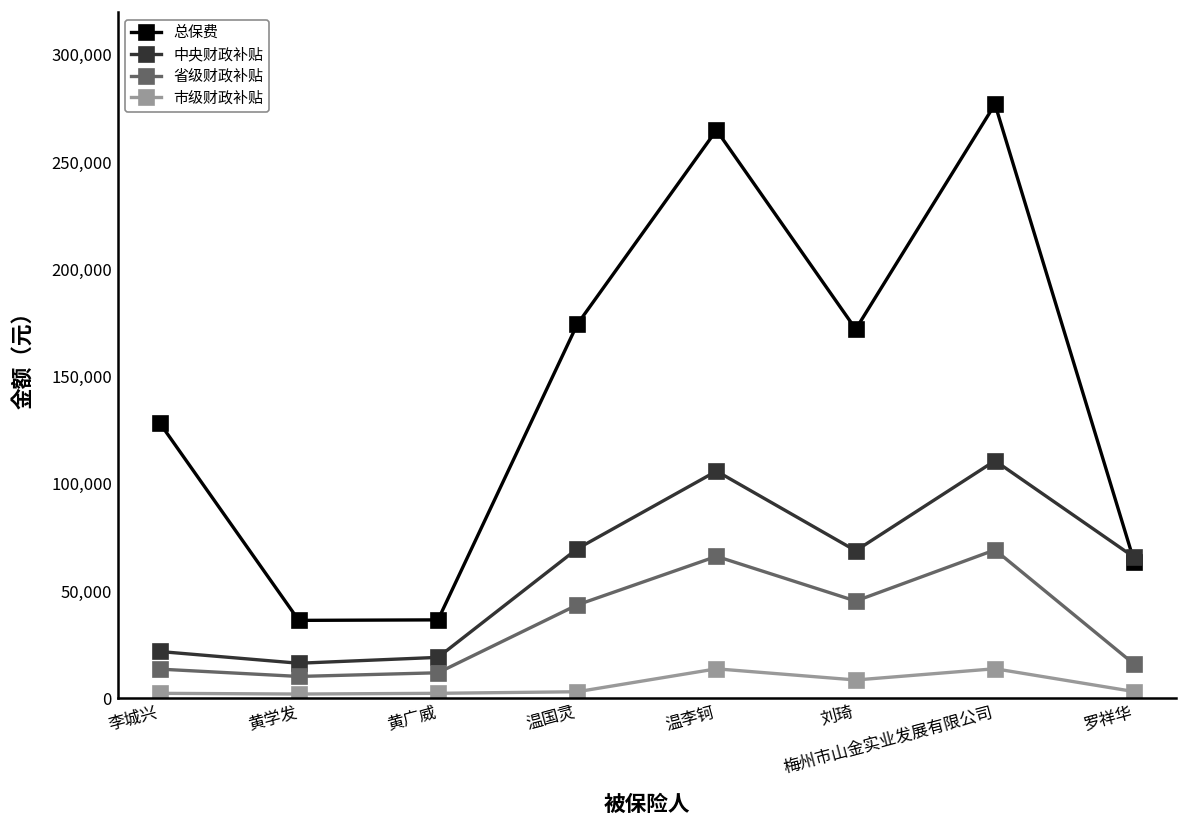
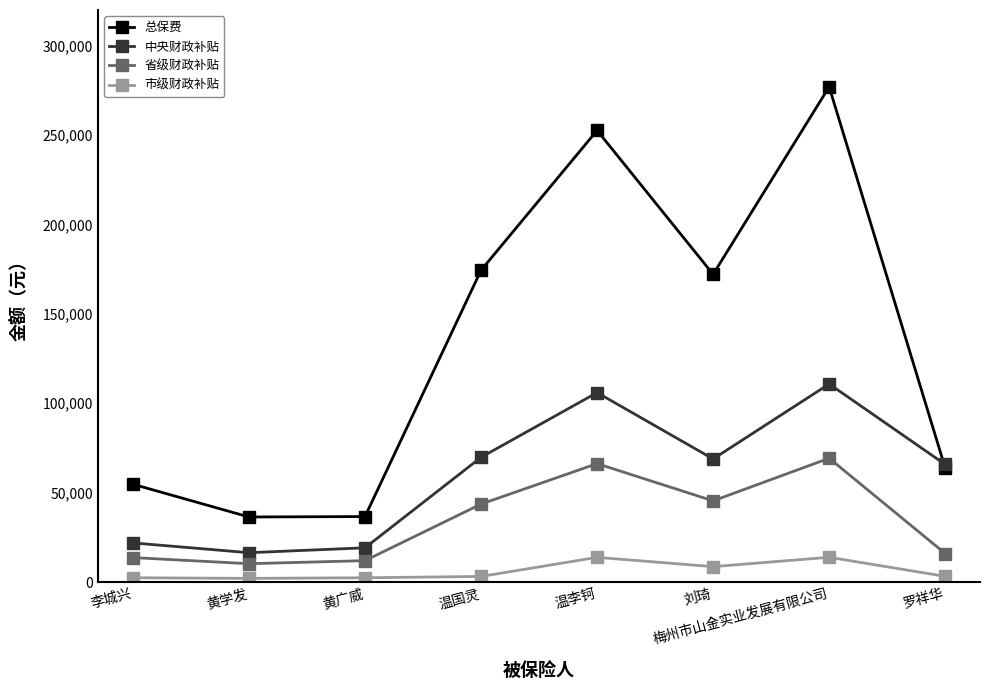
  {
    "总保费": {
-     "李城兴": "129,000",
+     "李城兴": "55,000",
      "黄学发": "36,000",
      "黄广威": "37,000",
      "温国灵": "174,000",
-     "温李钶": "265,000",
+     "温李钶": "253,000",
      "刘琦": "172,000",
      "梅州市山金实业发展有限公司": "277,000",
      "罗祥华": "64,000"
    },
    "中央财政补贴": {
      "李城兴": "22,000",
      "黄学发": "16,000",
      "黄广威": "19,000",
      "温国灵": "70,000",
      "温李钶": "106,000",
      "刘琦": "69,000",
      "梅州市山金实业发展有限公司": "111,000",
      "罗祥华": "66,000"
    },
    "省级财政补贴": {
      "李城兴": "14,000",
      "黄学发": "10,000",
      "黄广威": "12,000",
      "温国灵": "44,000",
      "温李钶": "66,000",
      "刘琦": "45,000",
      "梅州市山金实业发展有限公司": "69,000",
      "罗祥华": "16,000"
    },
    "市级财政补贴": {
      "李城兴": "2,000",
      "黄学发": "2,000",
      "黄广威": "2,000",
      "温国灵": "3,000",
      "温李钶": "14,000",
      "刘琦": "9,000",
      "梅州市山金实业发展有限公司": "14,000",
      "罗祥华": "3,000"
    }
  }
